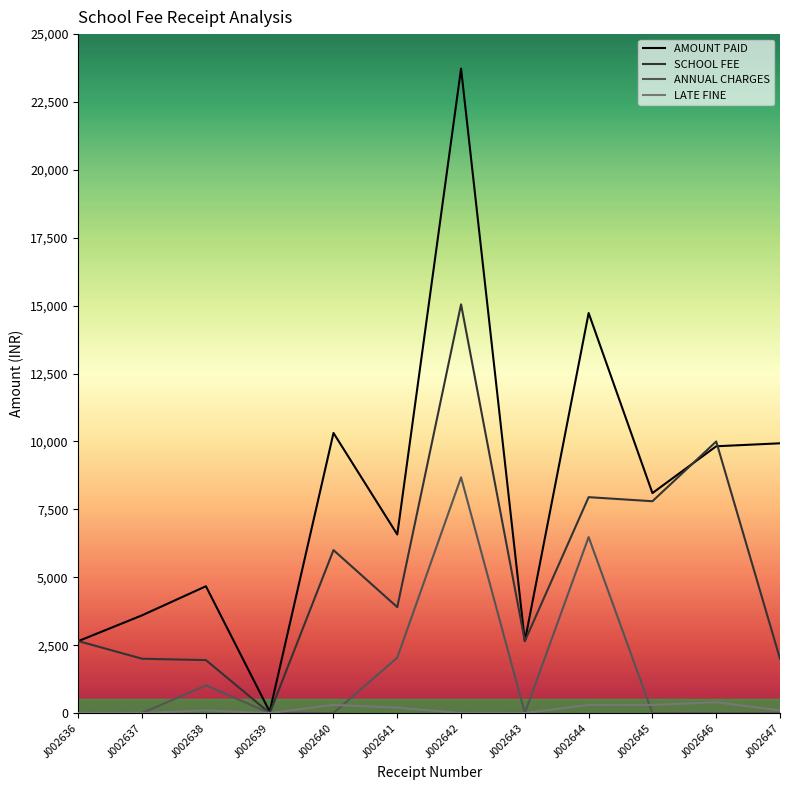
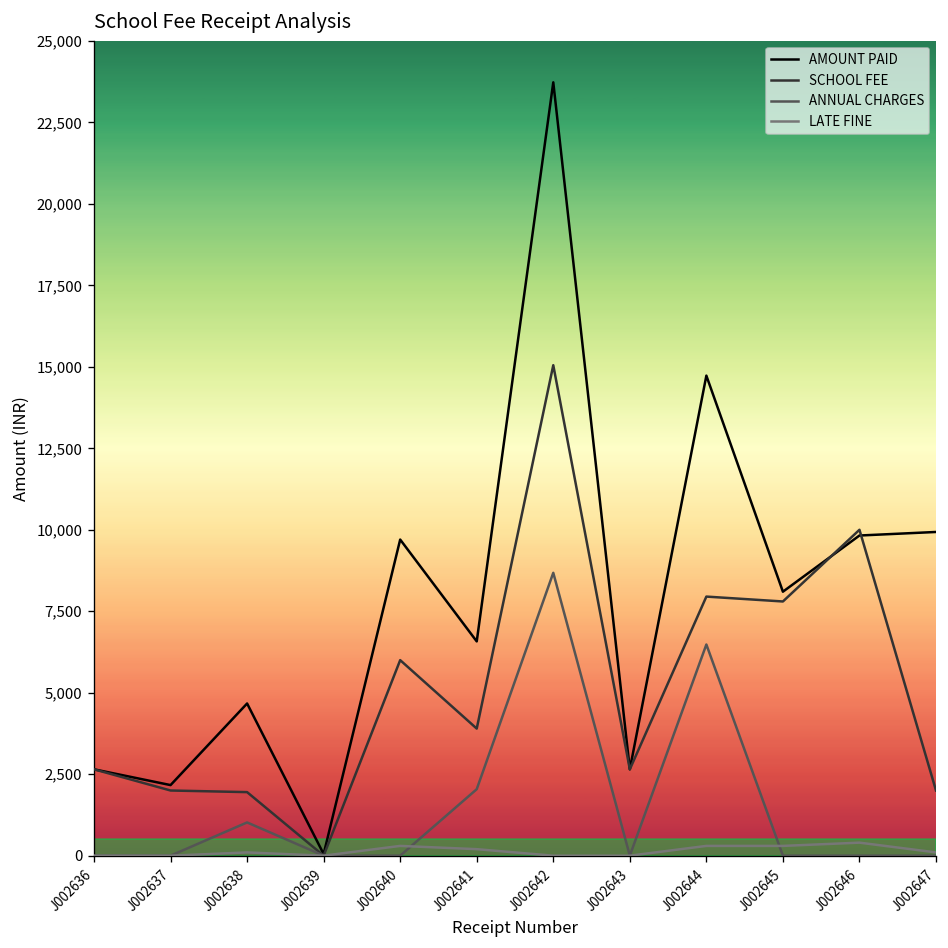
  {
    "AMOUNT PAID": {
-     "J002637": "3,600",
+     "J002637": "2,200",
      "J002638": "4,700",
-     "J002640": "10,300",
+     "J002640": "9,700",
      "J002641": "6,600",
      "J002642": "23,700",
      "J002644": "14,700",
      "J002645": "8,100",
      "J002646": "9,800",
      "J002647": "9,900"
    }
  }
